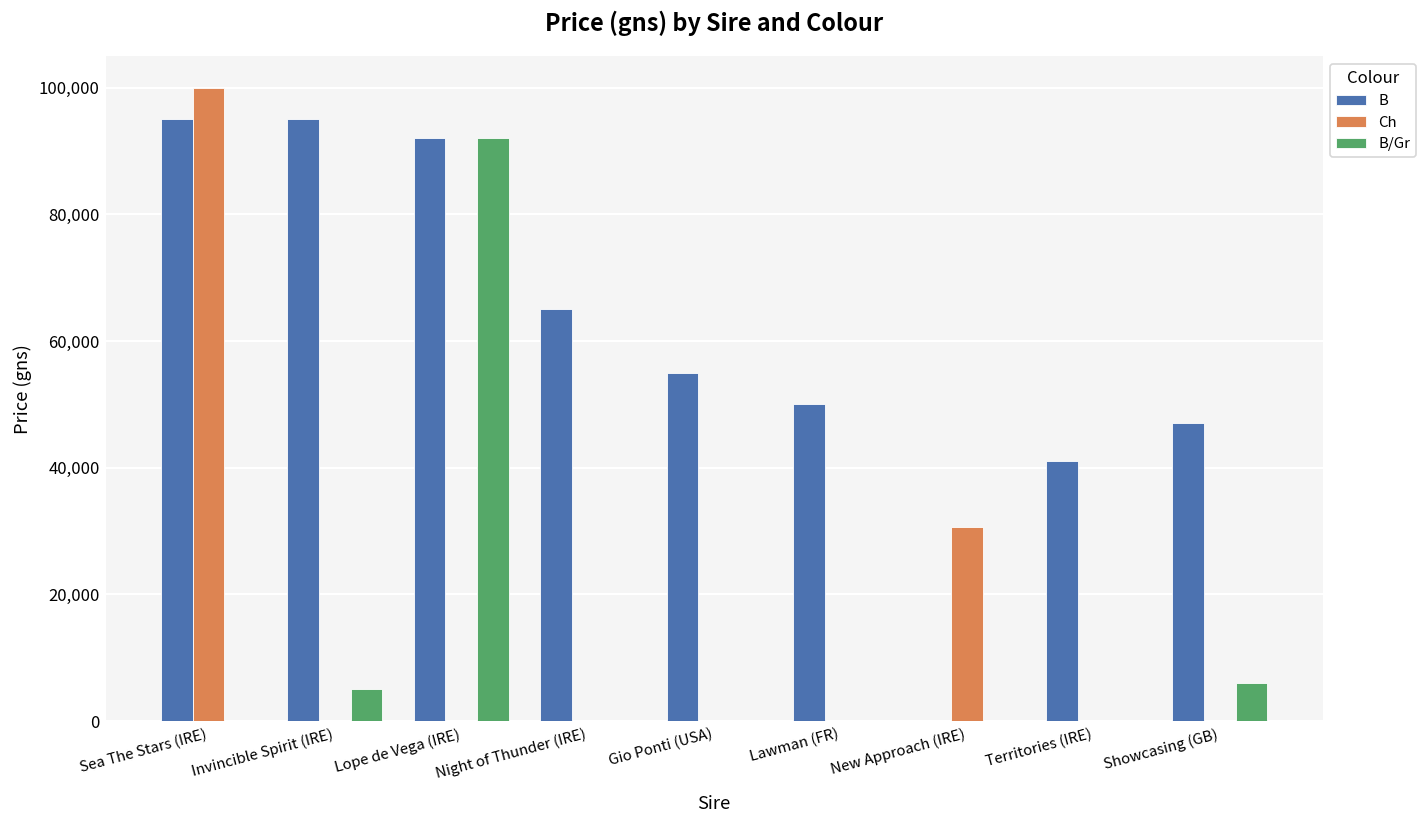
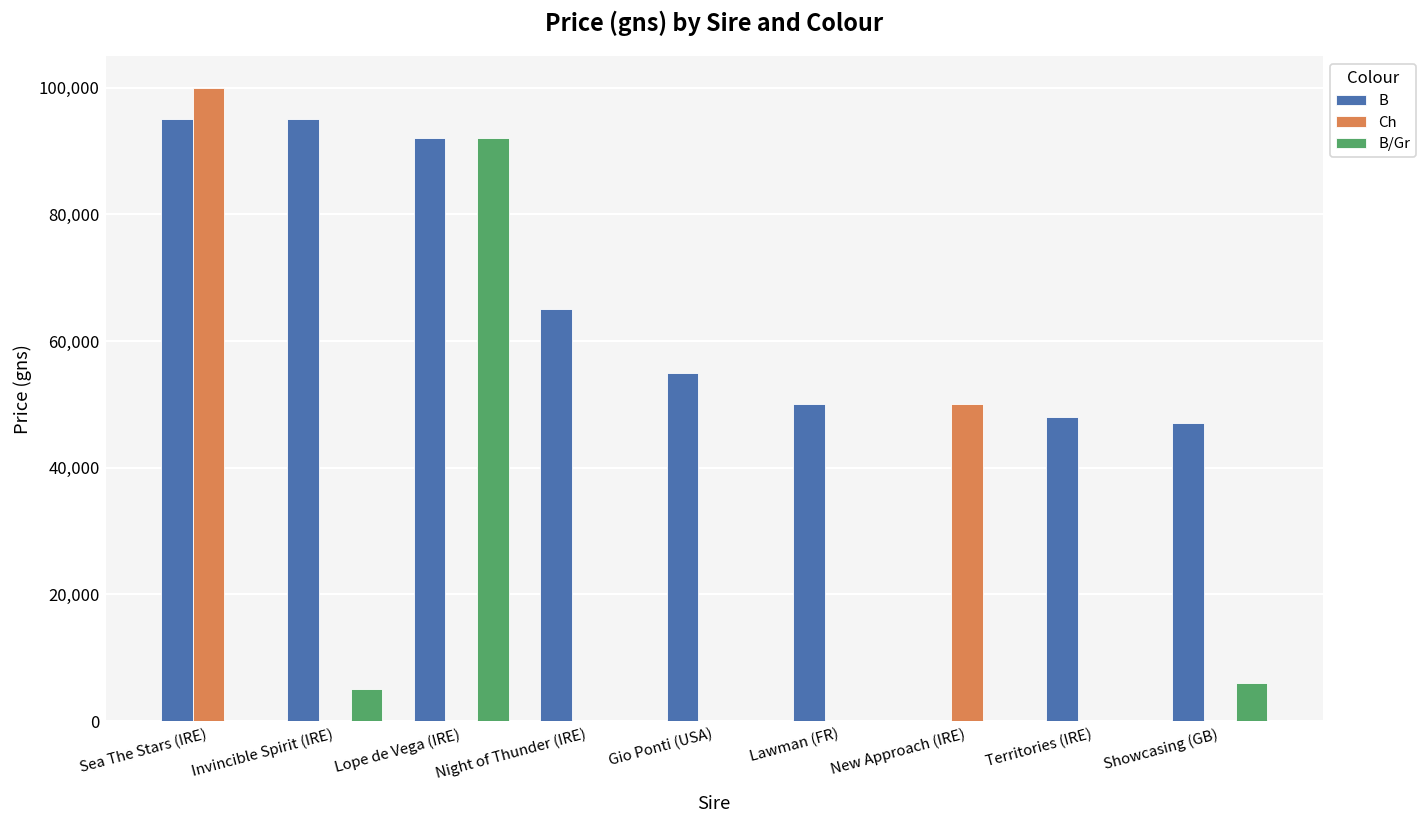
  {
    "B": {
      "Sea The Stars (IRE)": "95,000",
      "Invincible Spirit (IRE)": "95,000",
      "Lope de Vega (IRE)": "92,000",
      "Night of Thunder (IRE)": "65,000",
      "Gio Ponti (USA)": "55,000",
      "Lawman (FR)": "50,000",
      "New Approach (IRE)": "0",
-     "Territories (IRE)": "41,000",
+     "Territories (IRE)": "48,000",
      "Showcasing (GB)": "47,000"
    },
    "Ch": {
      "Sea The Stars (IRE)": "100,000",
      "Invincible Spirit (IRE)": "0",
      "Lope de Vega (IRE)": "0",
      "Night of Thunder (IRE)": "0",
      "Gio Ponti (USA)": "0",
      "Lawman (FR)": "0",
-     "New Approach (IRE)": "31,000",
+     "New Approach (IRE)": "50,000",
      "Territories (IRE)": "0",
      "Showcasing (GB)": "0"
    },
    "B/Gr": {
      "Sea The Stars (IRE)": "0",
      "Invincible Spirit (IRE)": "5,000",
      "Lope de Vega (IRE)": "92,000",
      "Night of Thunder (IRE)": "0",
      "Gio Ponti (USA)": "0",
      "Lawman (FR)": "0",
      "New Approach (IRE)": "0",
      "Territories (IRE)": "0",
      "Showcasing (GB)": "6,000"
    }
  }
